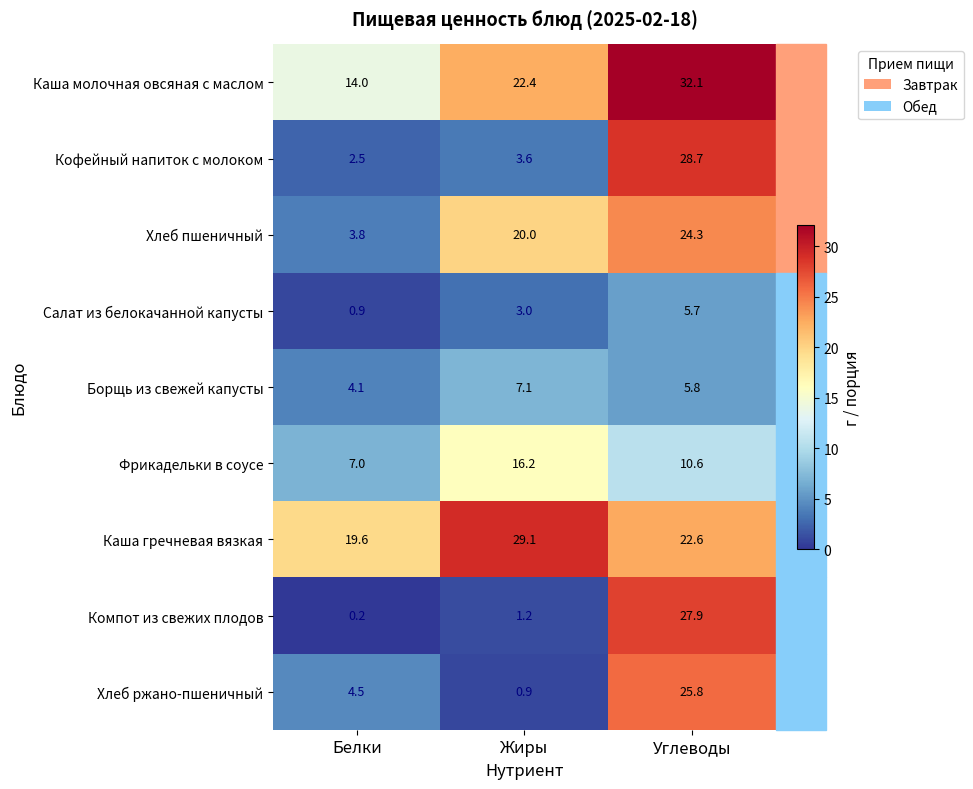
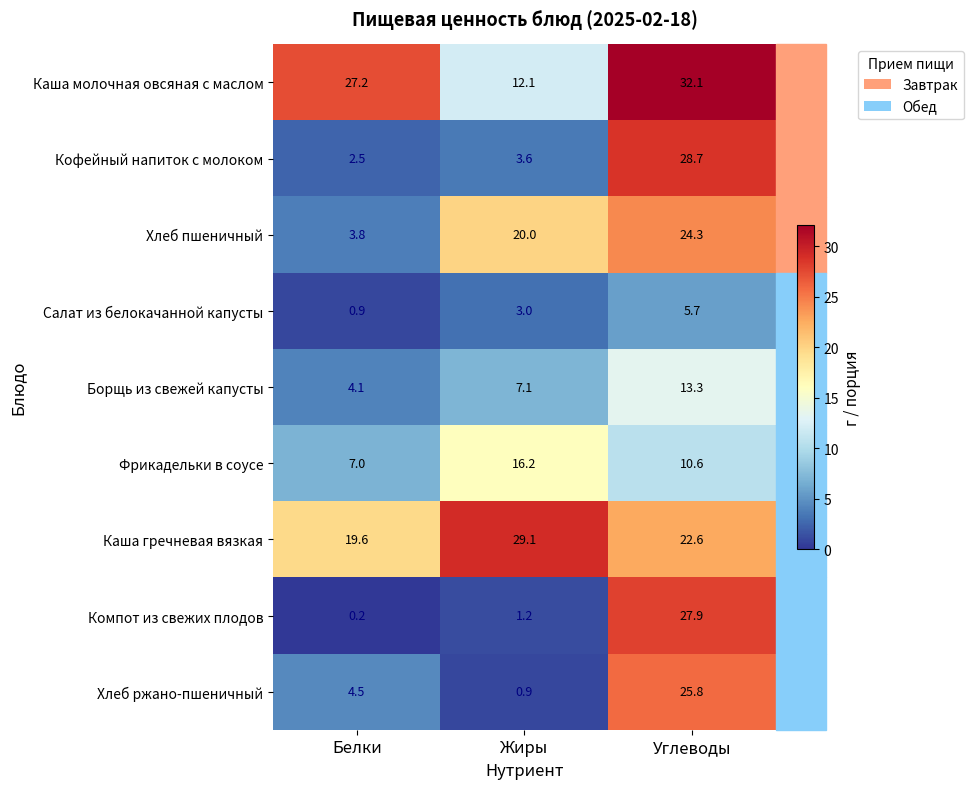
  {
    "Каша молочная овсяная с маслом": {
-     "Белки": 14.0,
-     "Жиры": 22.4,
+     "Белки": 27.2,
+     "Жиры": 12.1,
      "Углеводы": 32.1
    },
    "Кофейный напиток с молоком": {
      "Белки": 2.5,
      "Жиры": 3.6,
      "Углеводы": 28.7
    },
    "Хлеб пшеничный": {
      "Белки": 3.8,
      "Жиры": 20.0,
      "Углеводы": 24.3
    },
    "Салат из белокачанной капусты": {
      "Белки": 0.9,
      "Жиры": 3.0,
      "Углеводы": 5.7
    },
    "Борщь из свежей капусты": {
      "Белки": 4.1,
      "Жиры": 7.1,
-     "Углеводы": 5.8
+     "Углеводы": 13.3
    },
    "Фрикадельки в соусе": {
      "Белки": 7.0,
      "Жиры": 16.2,
      "Углеводы": 10.6
    },
    "Каша гречневая вязкая": {
      "Белки": 19.6,
      "Жиры": 29.1,
      "Углеводы": 22.6
    },
    "Компот из свежих плодов": {
      "Белки": 0.2,
      "Жиры": 1.2,
      "Углеводы": 27.9
    },
    "Хлеб ржано-пшеничный": {
      "Белки": 4.5,
      "Жиры": 0.9,
      "Углеводы": 25.8
    }
  }
